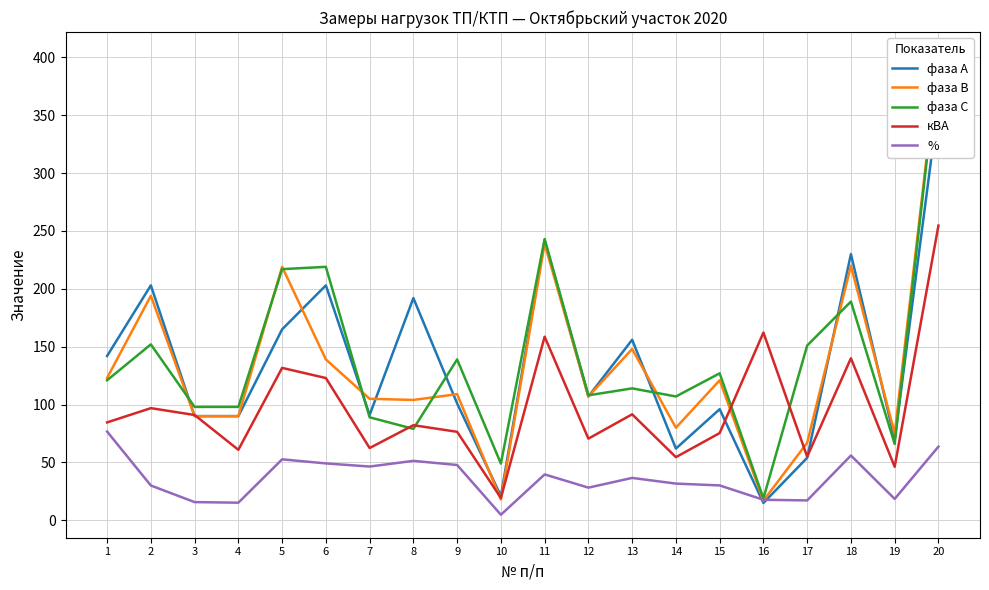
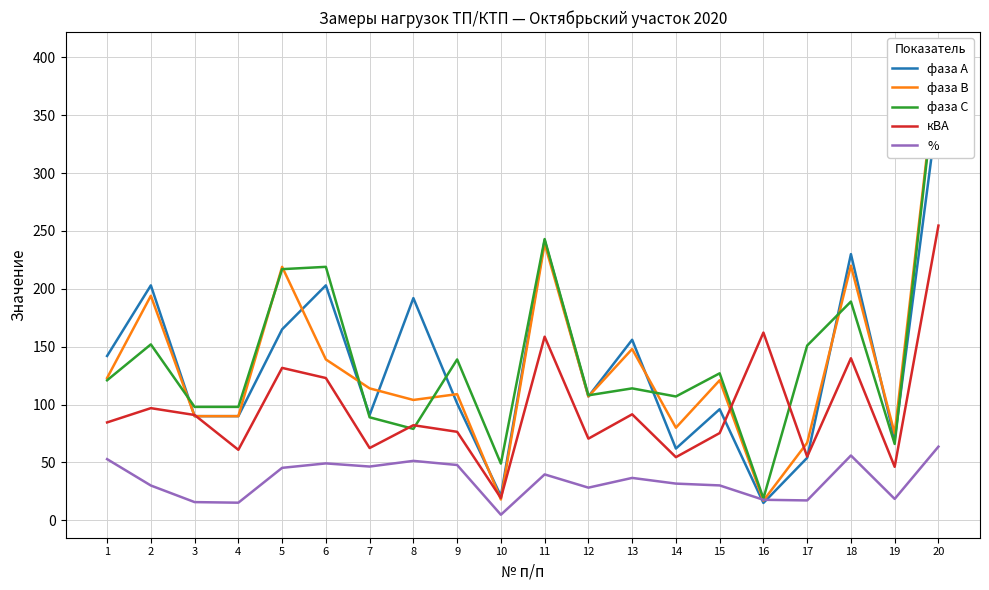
  {
    "фаза А": {
      "1": 142,
      "2": 203,
      "5": 165,
      "6": 203,
      "8": 192,
      "9": 101,
      "13": 156,
      "14": 62,
      "15": 96,
      "18": 230,
      "19": 70
    },
    "фаза В": {
      "2": 194,
      "6": 139,
-     "7": 105,
+     "7": 114,
      "8": 104,
      "9": 109,
      "11": 239,
      "13": 148,
      "14": 80,
      "15": 121,
      "17": 67,
      "18": 220,
      "19": 75
    },
    "фаза С": {
      "2": 152,
      "3": 98,
      "4": 98,
      "6": 219,
      "8": 79,
      "9": 139,
      "10": 49,
      "13": 114,
      "14": 107,
      "15": 127,
      "17": 151,
      "18": 189,
      "19": 66
    },
    "кВА": {
      "1": 85,
      "2": 97,
      "4": 61,
      "5": 132,
      "6": 123,
      "7": 62,
      "8": 82,
      "9": 76,
      "11": 159,
      "12": 71,
      "13": 92,
      "14": 55,
      "15": 75,
      "16": 162,
      "18": 140,
      "19": 46,
      "20": 255
    },
    "%": {
-     "1": 77,
+     "1": 53,
      "2": 30,
      "3": 16,
      "4": 15,
-     "5": 53,
+     "5": 45,
      "6": 49,
      "7": 46,
      "8": 51,
      "9": 48,
      "10": 5,
      "11": 40,
      "12": 28,
      "13": 37,
      "14": 32,
      "15": 30,
      "17": 17,
      "18": 56,
      "19": 18,
      "20": 64
    }
  }
